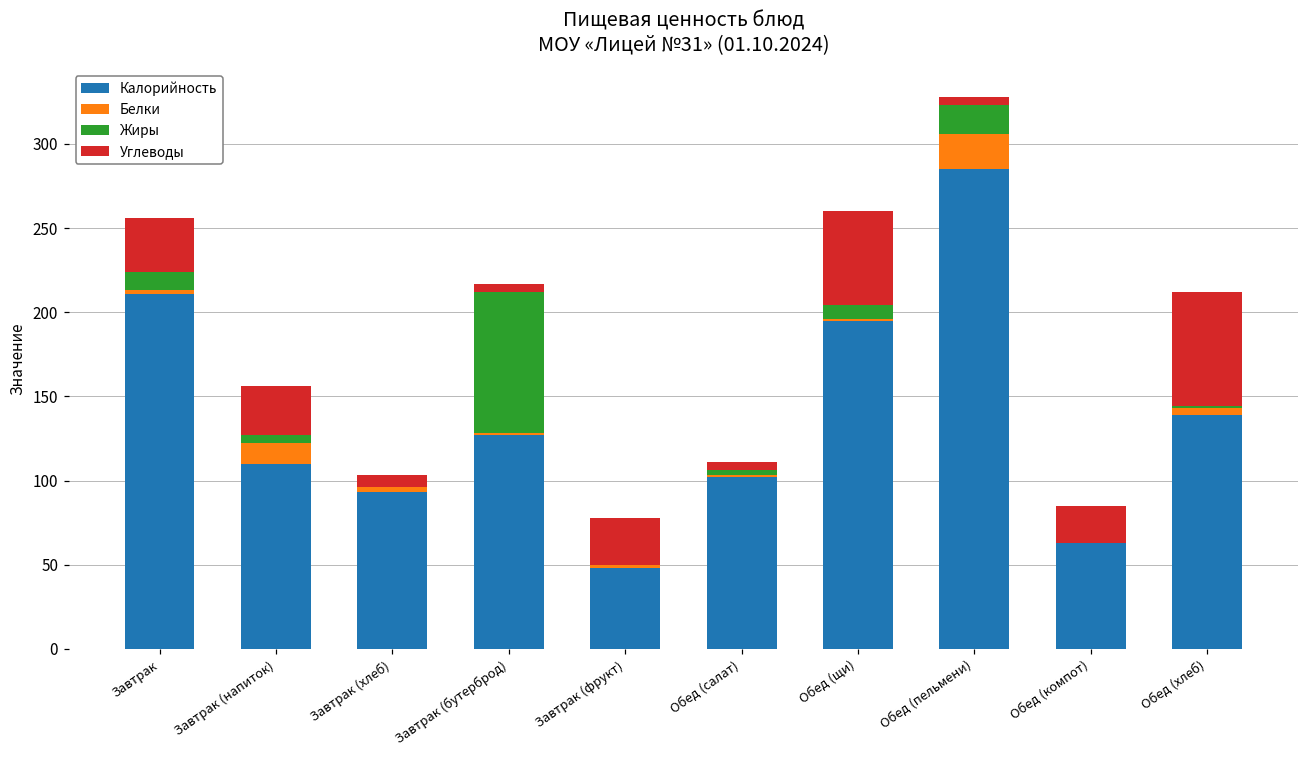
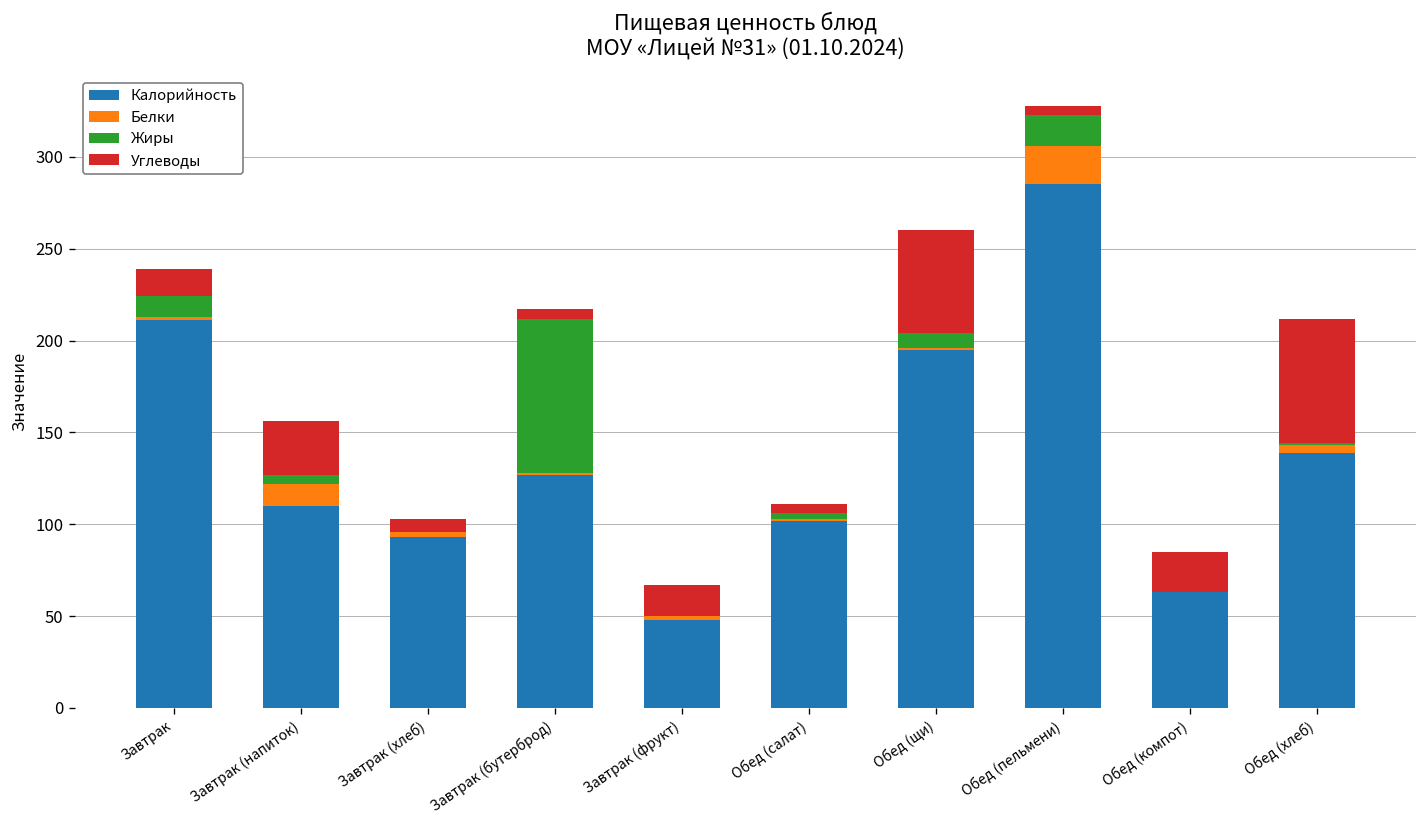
  {
    "Калорийность": {
      "Завтрак": 211,
      "Завтрак (напиток)": 110,
      "Завтрак (хлеб)": 93,
      "Завтрак (бутерброд)": 127,
      "Завтрак (фрукт)": 48,
      "Обед (салат)": 102,
      "Обед (щи)": 195,
      "Обед (пельмени)": 285,
      "Обед (компот)": 63,
      "Обед (хлеб)": 139
    },
    "Белки": {
      "Завтрак": 2,
      "Завтрак (напиток)": 12,
      "Завтрак (хлеб)": 3,
      "Завтрак (фрукт)": 2,
      "Обед (пельмени)": 21,
      "Обед (компот)": 0,
      "Обед (хлеб)": 4
    },
    "Жиры": {
      "Завтрак": 11,
      "Завтрак (напиток)": 5,
      "Завтрак (хлеб)": 0,
      "Завтрак (бутерброд)": 84,
      "Завтрак (фрукт)": 0,
      "Обед (салат)": 3,
      "Обед (щи)": 8,
      "Обед (пельмени)": 17,
      "Обед (компот)": 0
    },
    "Углеводы": {
-     "Завтрак": 32,
+     "Завтрак": 15,
      "Завтрак (напиток)": 29,
      "Завтрак (хлеб)": 7,
      "Завтрак (бутерброд)": 5,
-     "Завтрак (фрукт)": 28,
+     "Завтрак (фрукт)": 17,
      "Обед (салат)": 5,
      "Обед (щи)": 56,
      "Обед (пельмени)": 5,
      "Обед (компот)": 22,
      "Обед (хлеб)": 68
    }
  }
